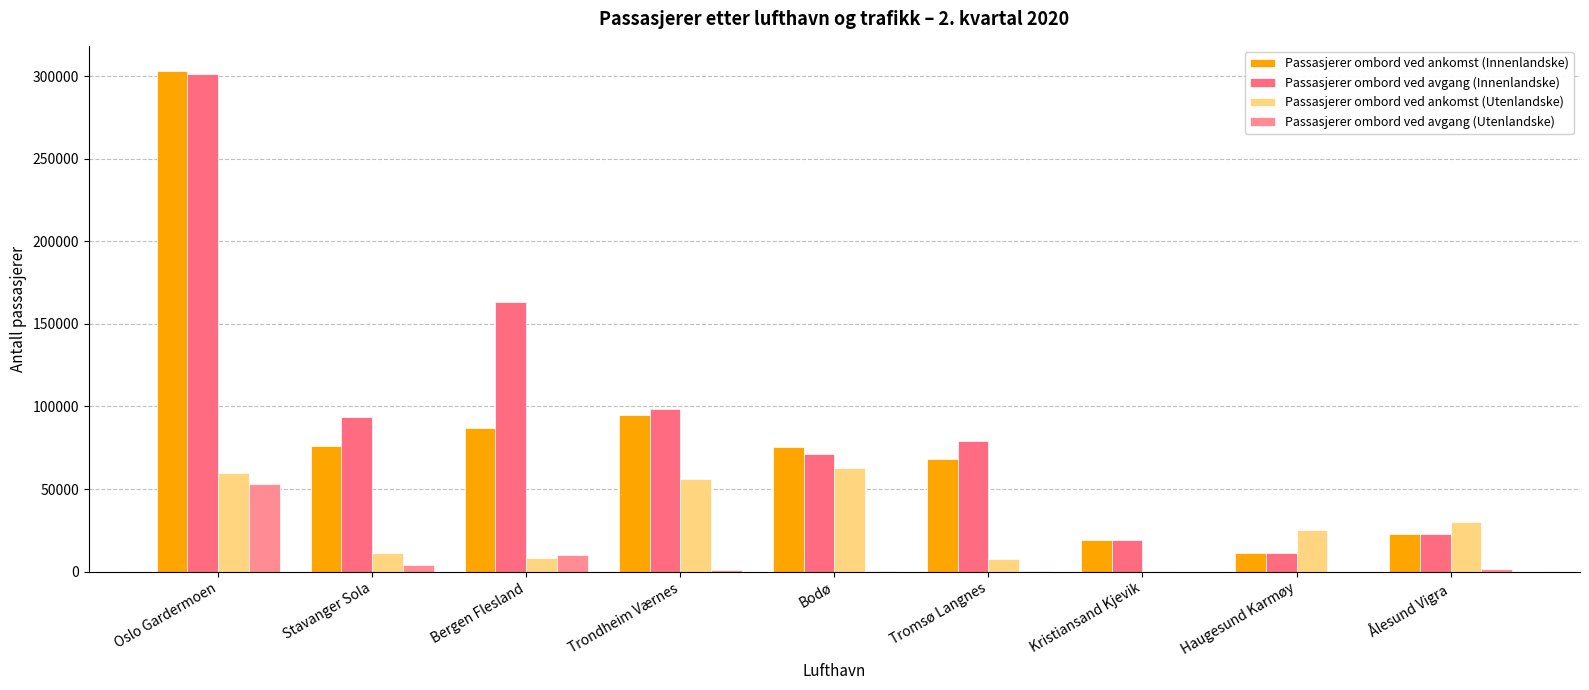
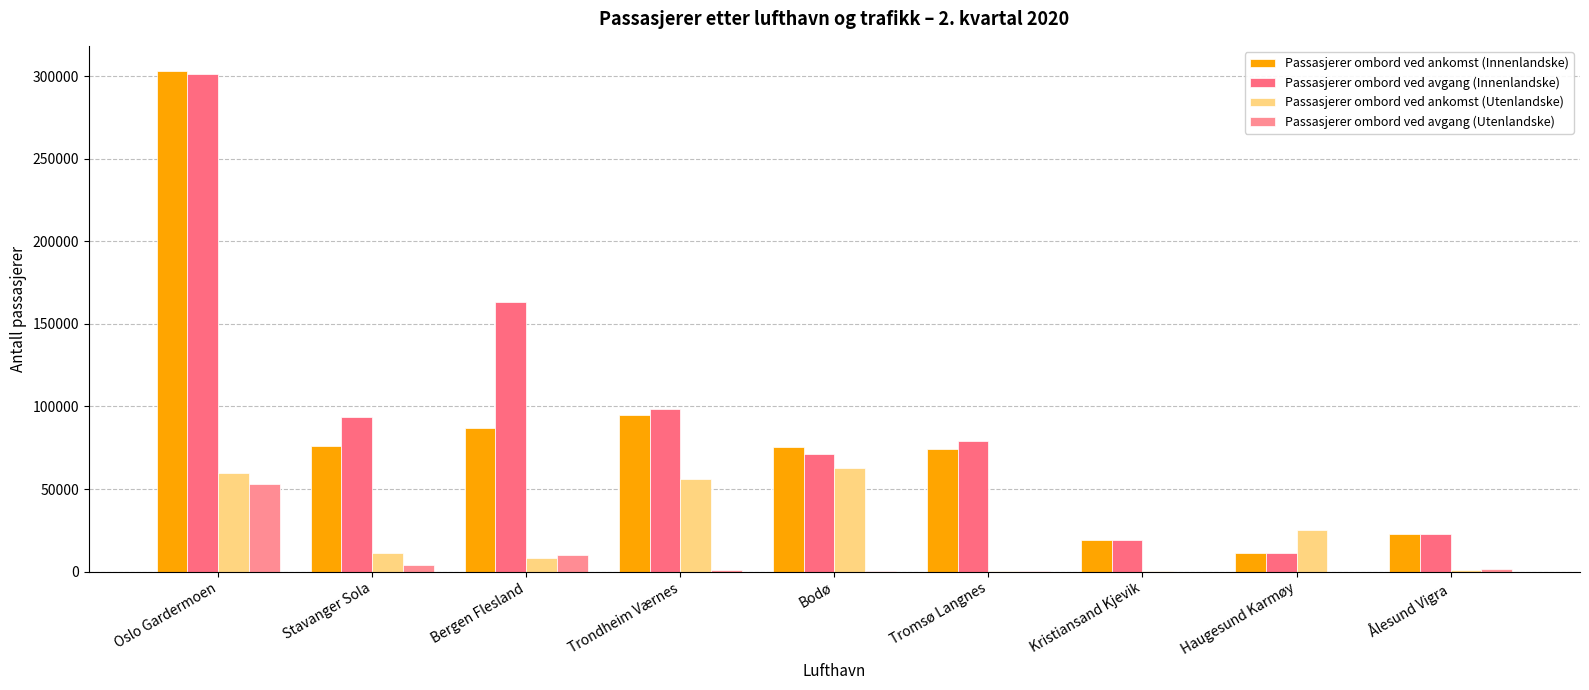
  {
    "Passasjerer ombord ved ankomst (Innenlandske)": {
      "Oslo Gardermoen": 303000,
      "Stavanger Sola": 76000,
      "Bergen Flesland": 87000,
      "Trondheim Værnes": 95000,
      "Bodø": 76000,
-     "Tromsø Langnes": 68000,
+     "Tromsø Langnes": 74000,
      "Kristiansand Kjevik": 19000,
      "Haugesund Karmøy": 11000,
      "Ålesund Vigra": 23000
    },
    "Passasjerer ombord ved ankomst (Utenlandske)": {
      "Oslo Gardermoen": 60000,
      "Stavanger Sola": 11000,
      "Bergen Flesland": 8000,
      "Trondheim Værnes": 56000,
      "Bodø": 63000,
-     "Tromsø Langnes": 8000,
+     "Tromsø Langnes": 0,
      "Haugesund Karmøy": 25000,
-     "Ålesund Vigra": 30000
+     "Ålesund Vigra": 1000
    }
  }
